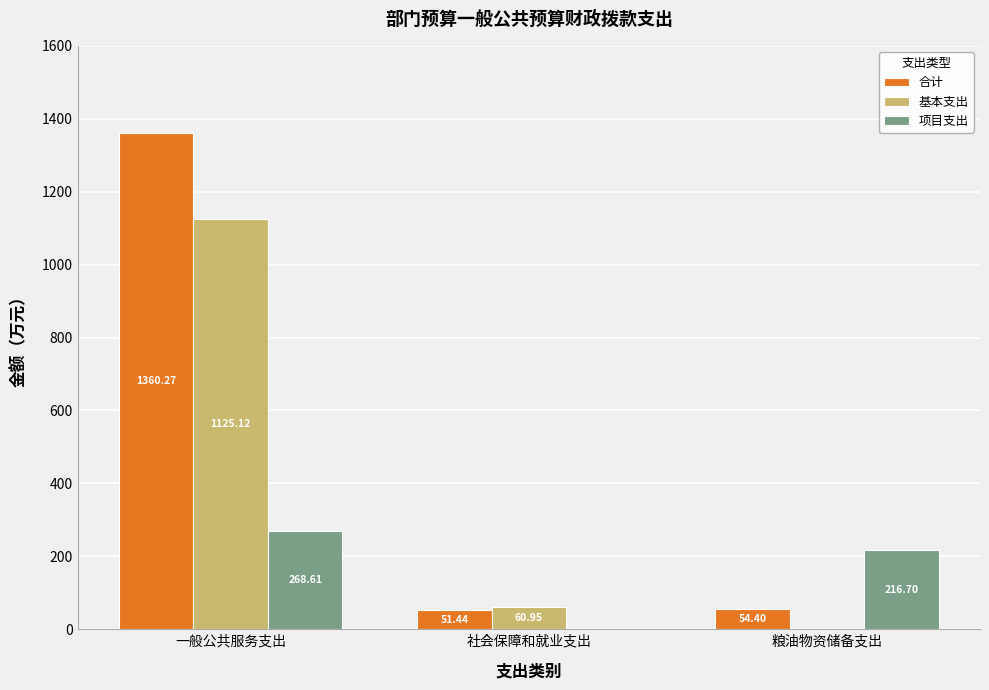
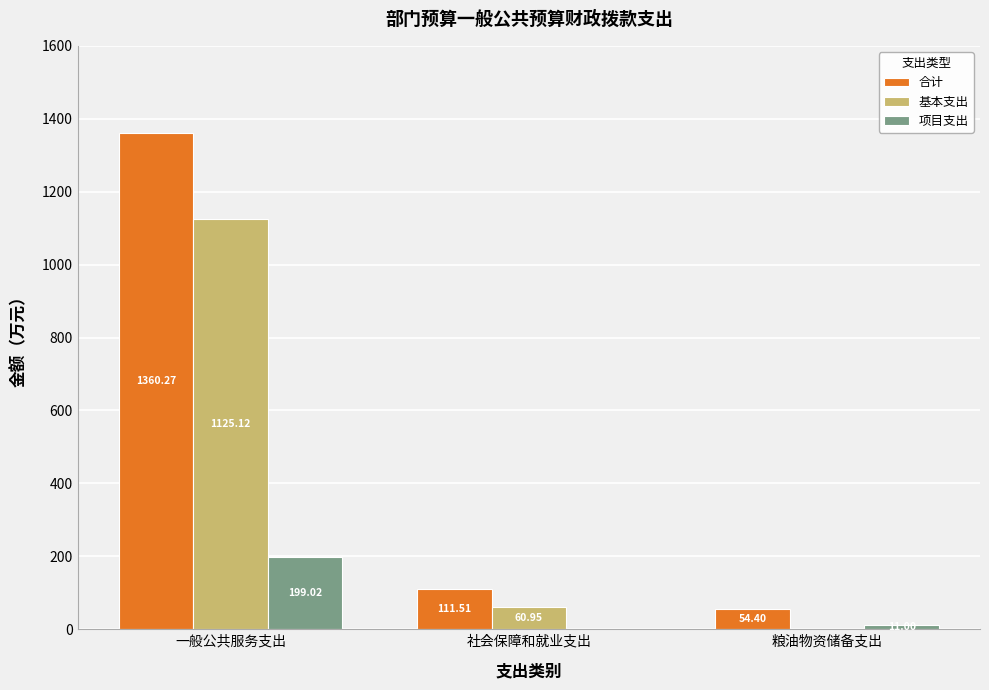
  {
    "合计": {
-     "社会保障和就业支出": 51.44
+     "社会保障和就业支出": 111.51
    },
    "基本支出": {
      "粮油物资储备支出": 0
    },
    "项目支出": {
-     "一般公共服务支出": 268.61,
-     "粮油物资储备支出": 220
+     "一般公共服务支出": 199.02,
+     "粮油物资储备支出": 10
    }
  }
